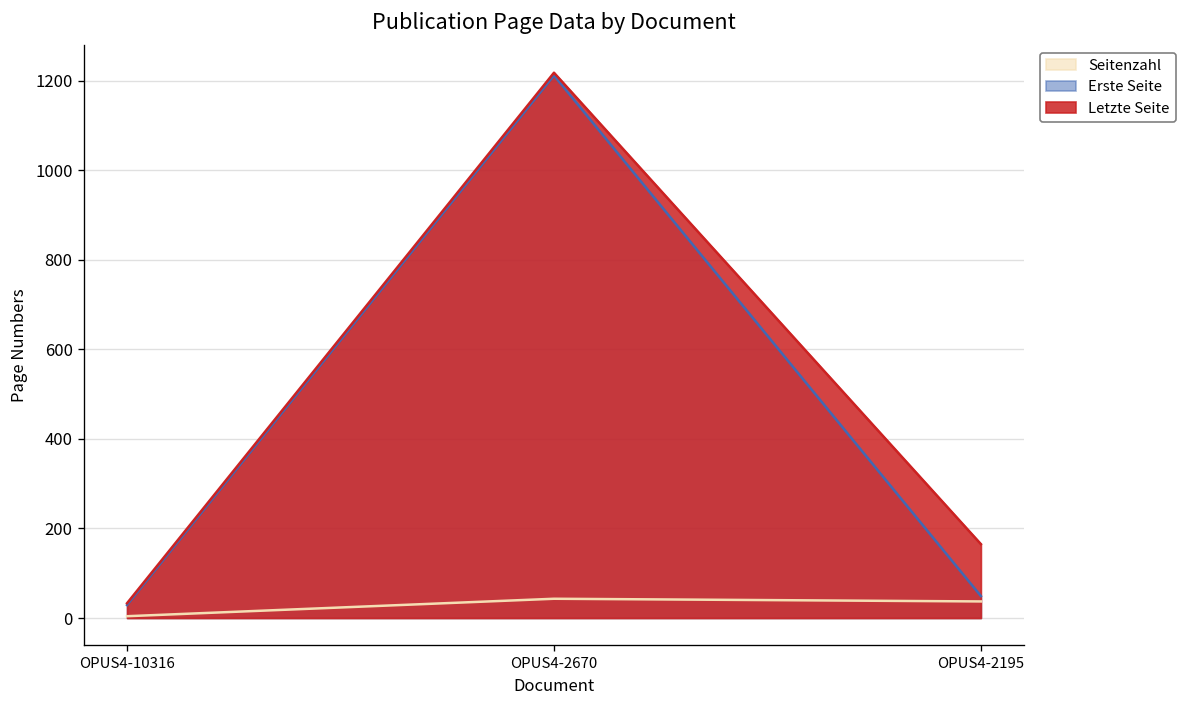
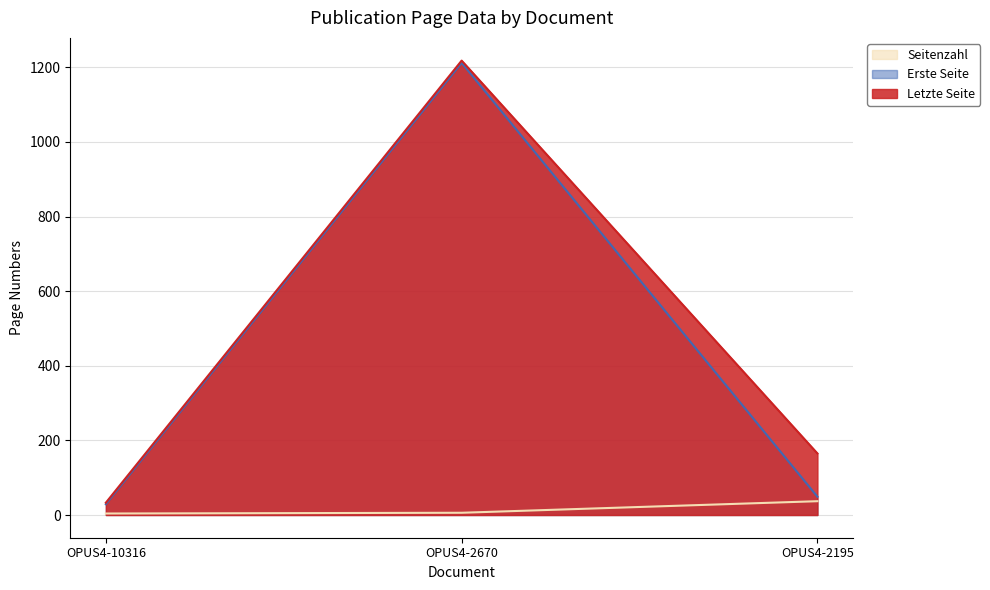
  {
    "Seitenzahl": {
      "OPUS4-10316": 0,
-     "OPUS4-2670": 40,
+     "OPUS4-2670": 10,
      "OPUS4-2195": 40
    },
    "Erste Seite": {
      "OPUS4-2195": 50
    },
    "Letzte Seite": {
      "OPUS4-2195": 170
    }
  }
